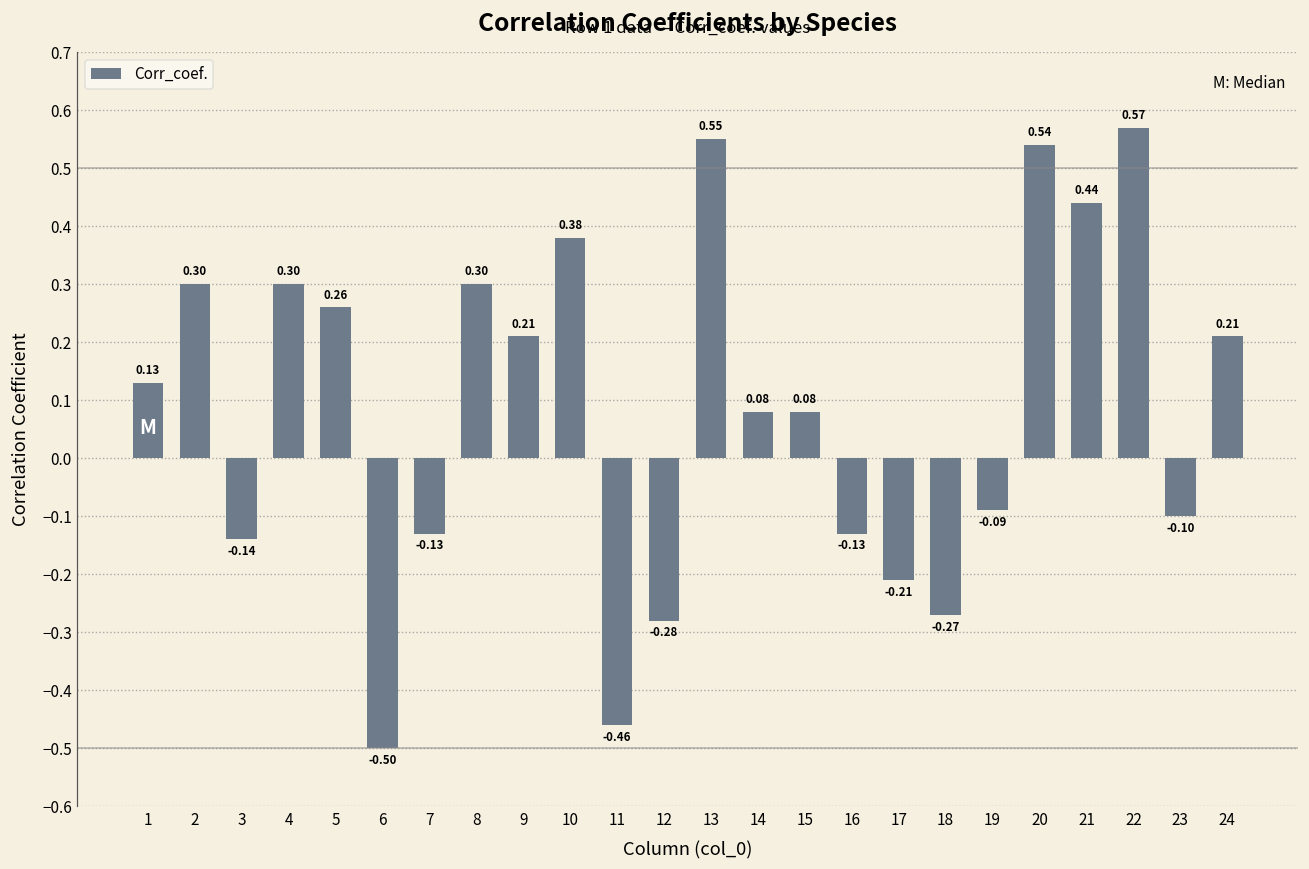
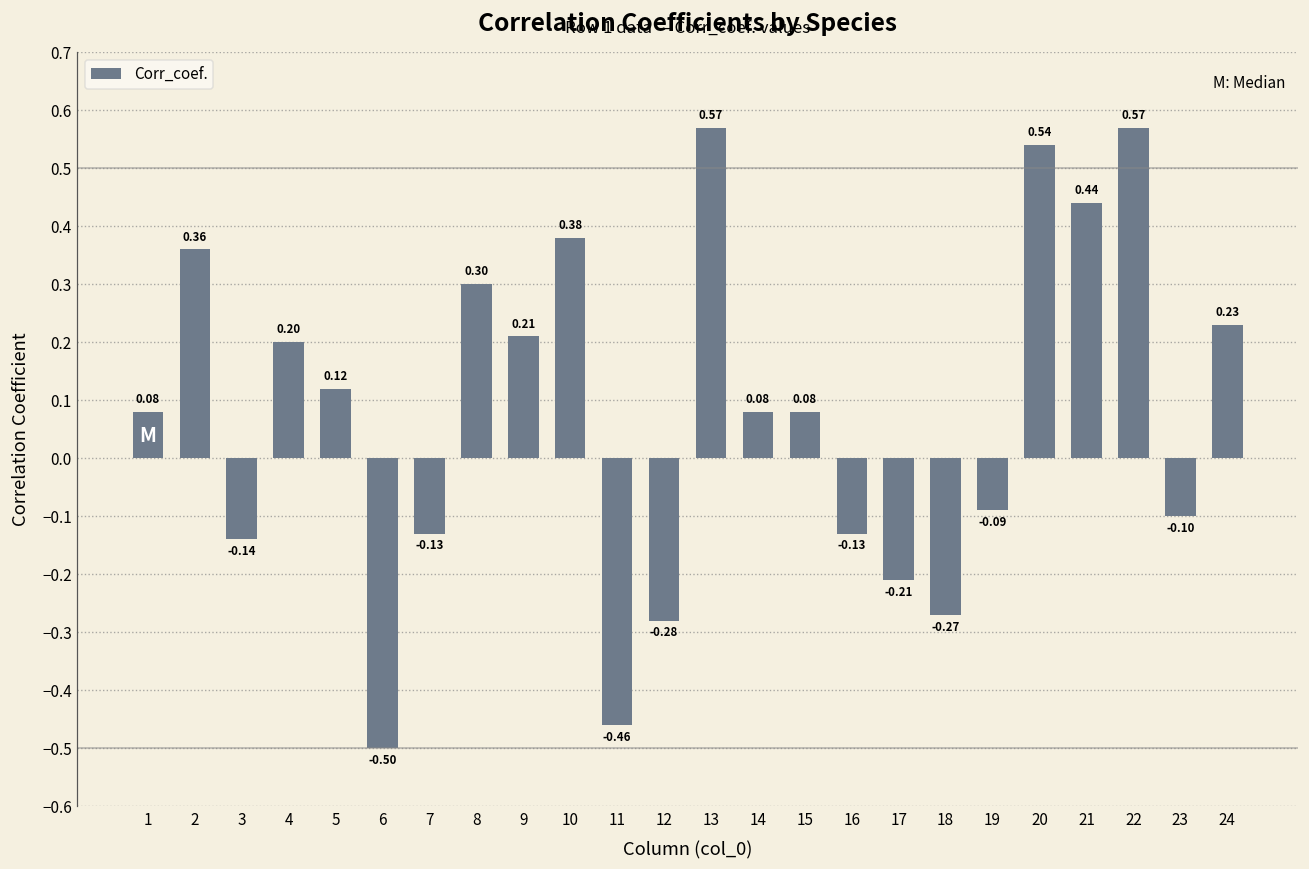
  {
-   "1": 0.13,
-   "2": 0.30,
+   "1": 0.08,
+   "2": 0.36,
    "3": -0.14,
-   "4": 0.30,
-   "5": 0.26,
+   "4": 0.20,
+   "5": 0.12,
    "6": -0.50,
    "7": -0.13,
    "8": 0.30,
    "9": 0.21,
    "10": 0.38,
    "11": -0.46,
    "12": -0.28,
-   "13": 0.55,
+   "13": 0.57,
    "14": 0.08,
    "15": 0.08,
    "16": -0.13,
    "17": -0.21,
    "18": -0.27,
    "19": -0.09,
    "20": 0.54,
    "21": 0.44,
    "22": 0.57,
    "23": -0.10,
-   "24": 0.21
+   "24": 0.23
  }
